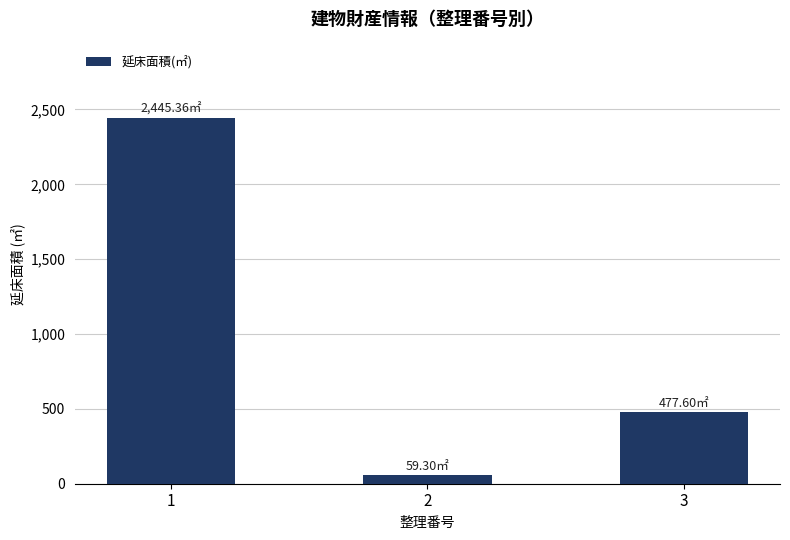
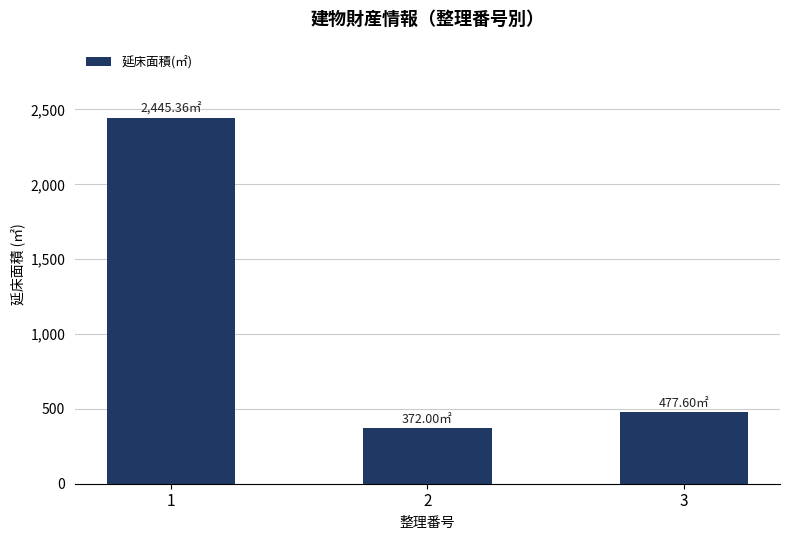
  {
    "1": "2,445.36㎡",
-   "2": "59.30㎡",
+   "2": "372.00㎡",
    "3": "477.60㎡"
  }
